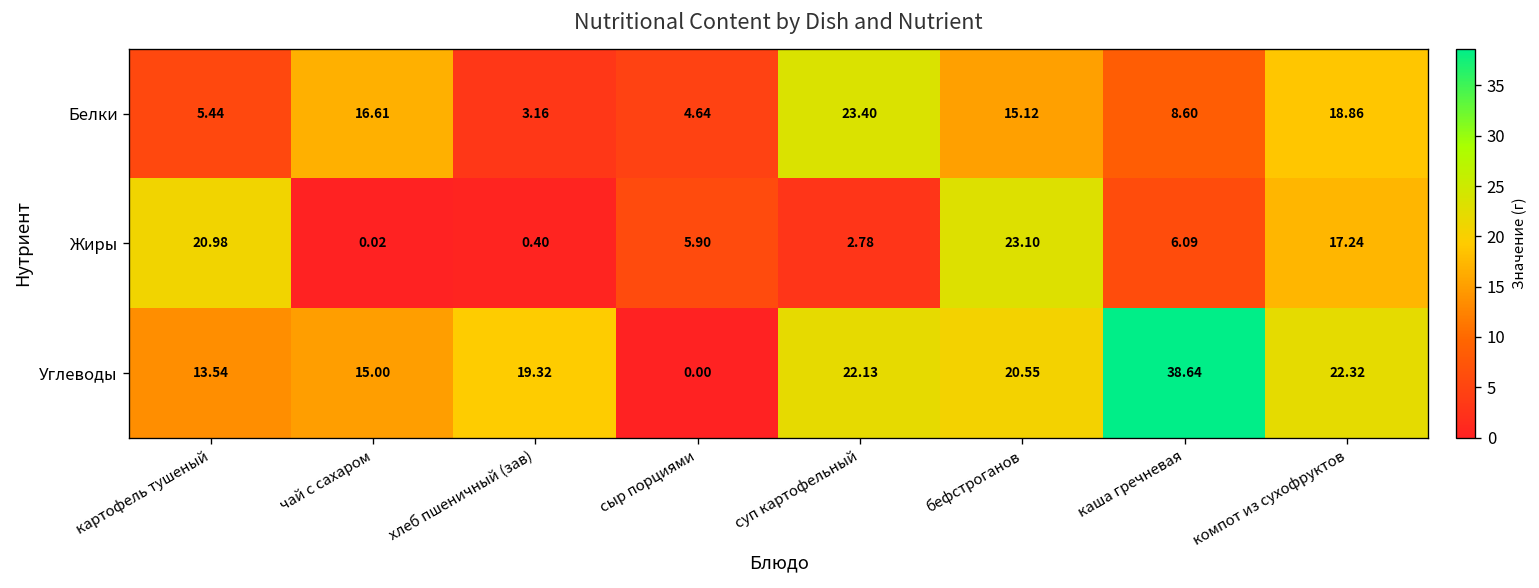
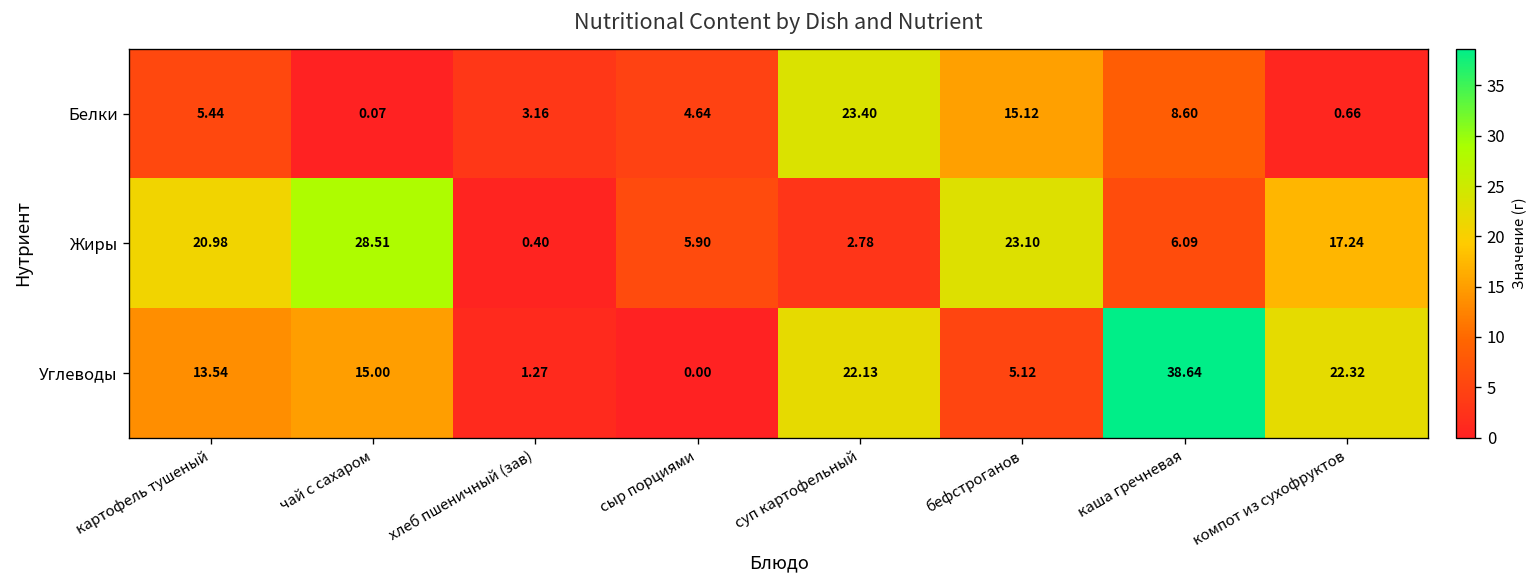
  {
    "Белки": {
      "картофель тушеный": 5.44,
-     "чай с сахаром": 16.61,
+     "чай с сахаром": 0.07,
      "хлеб пшеничный (зав)": 3.16,
      "сыр порциями": 4.64,
      "суп картофельный": 23.40,
      "бефстроганов": 15.12,
      "каша гречневая": 8.60,
-     "компот из сухофруктов": 18.86
+     "компот из сухофруктов": 0.66
    },
    "Жиры": {
      "картофель тушеный": 20.98,
-     "чай с сахаром": 0.02,
+     "чай с сахаром": 28.51,
      "хлеб пшеничный (зав)": 0.40,
      "сыр порциями": 5.90,
      "суп картофельный": 2.78,
      "бефстроганов": 23.10,
      "каша гречневая": 6.09,
      "компот из сухофруктов": 17.24
    },
    "Углеводы": {
      "картофель тушеный": 13.54,
      "чай с сахаром": 15.00,
-     "хлеб пшеничный (зав)": 19.32,
+     "хлеб пшеничный (зав)": 1.27,
      "сыр порциями": 0.00,
      "суп картофельный": 22.13,
-     "бефстроганов": 20.55,
+     "бефстроганов": 5.12,
      "каша гречневая": 38.64,
      "компот из сухофруктов": 22.32
    }
  }
